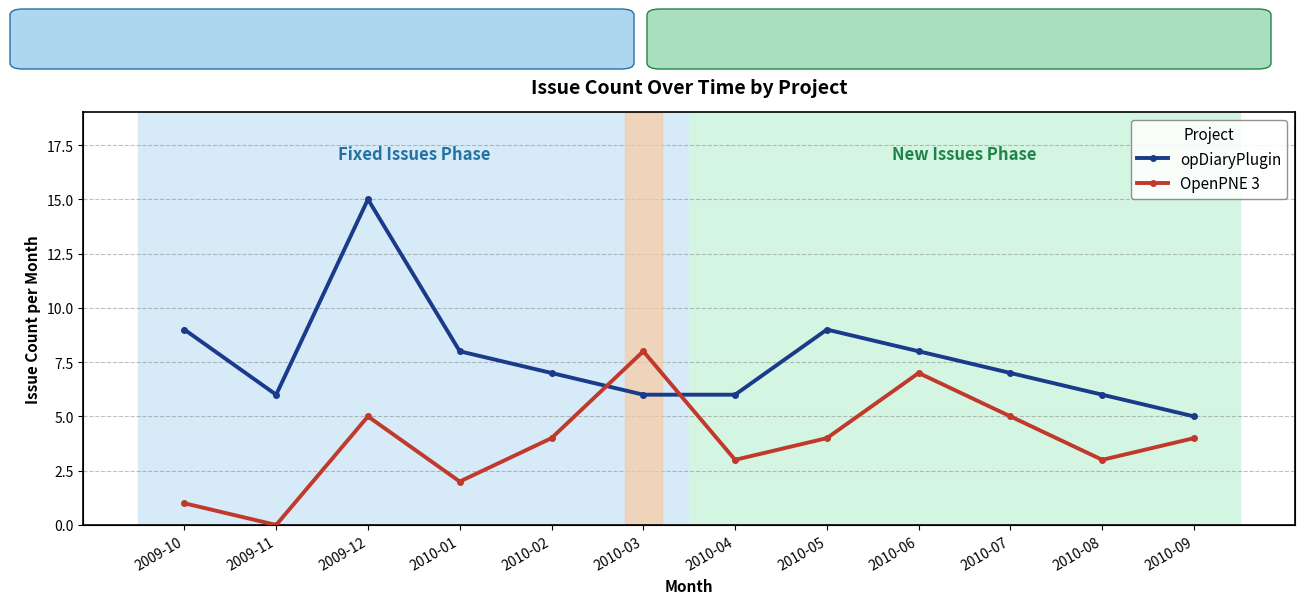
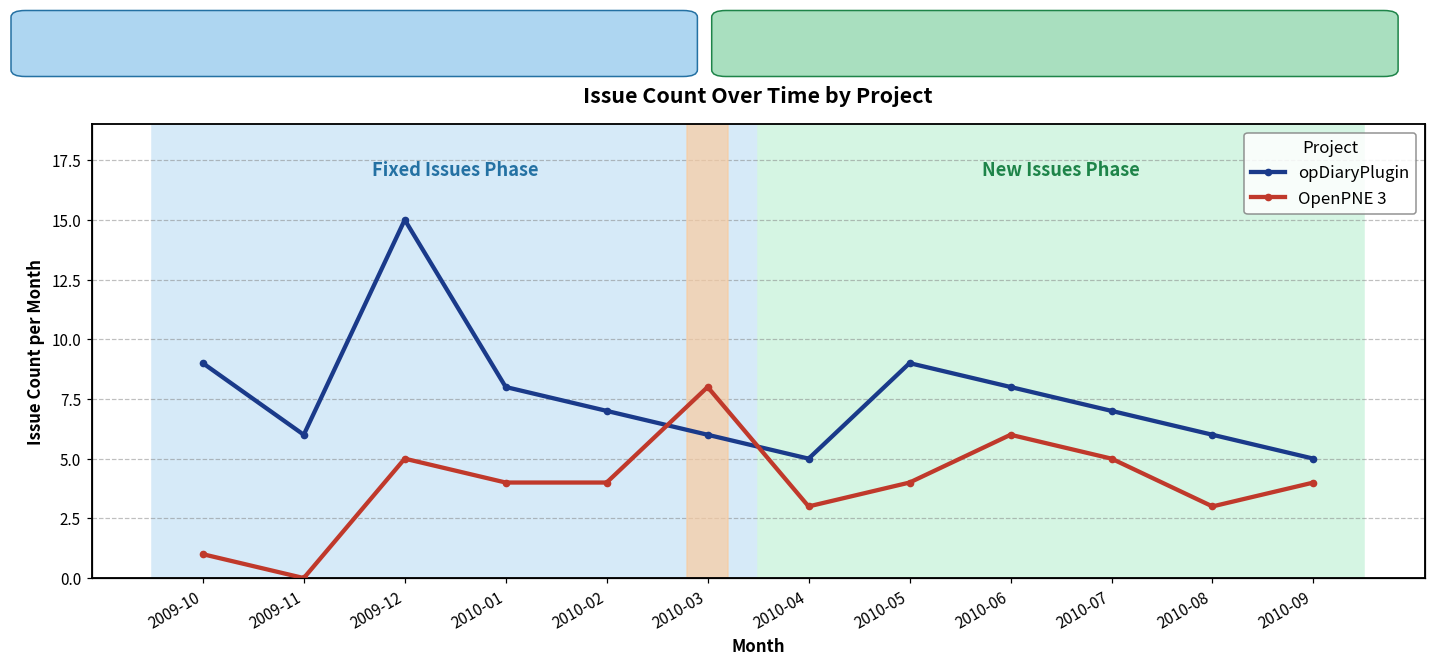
  {
    "opDiaryPlugin": {
      "2009-10": 9,
      "2009-11": 6,
      "2009-12": 15,
      "2010-01": 8,
      "2010-02": 7,
      "2010-03": 6,
-     "2010-04": 6,
+     "2010-04": 5,
      "2010-05": 9,
      "2010-06": 8,
      "2010-07": 7,
      "2010-08": 6,
      "2010-09": 5
    },
    "OpenPNE 3": {
      "2009-10": 1,
      "2009-11": 0,
      "2009-12": 5,
-     "2010-01": 2,
+     "2010-01": 4,
      "2010-02": 4,
      "2010-03": 8,
      "2010-04": 3,
      "2010-05": 4,
-     "2010-06": 7,
+     "2010-06": 6,
      "2010-07": 5,
      "2010-08": 3,
      "2010-09": 4
    }
  }
